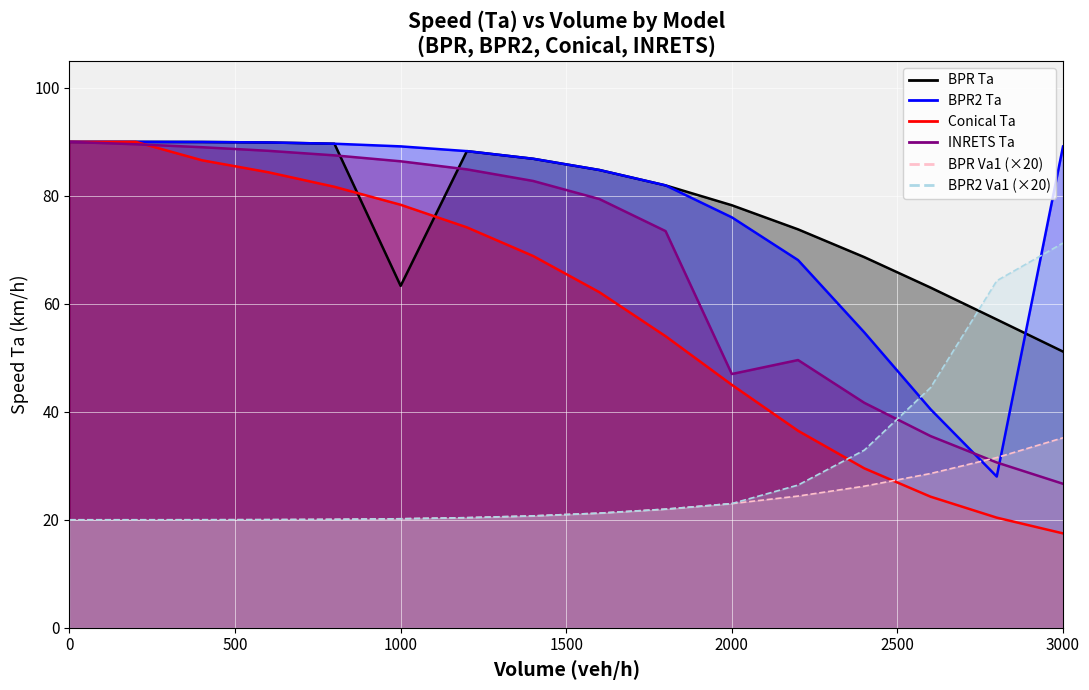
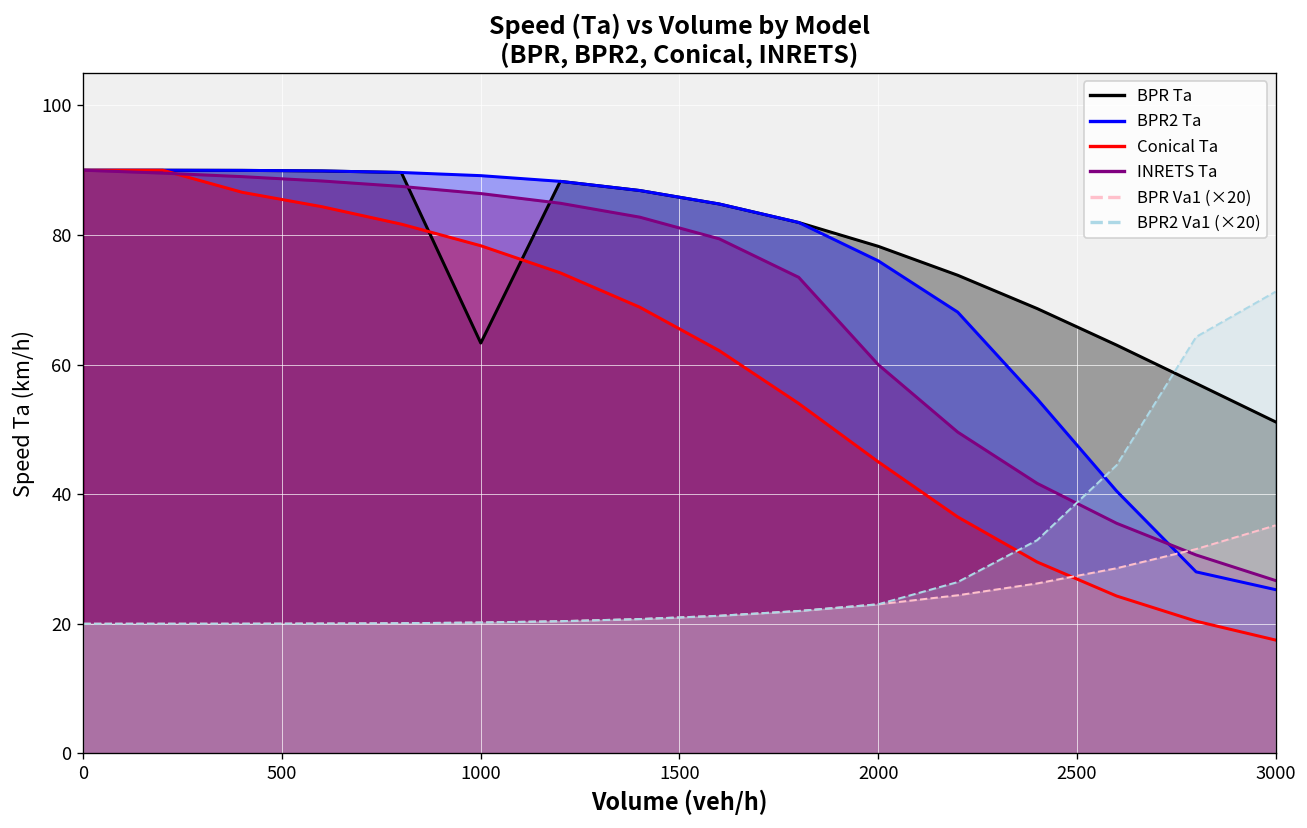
  {
    "BPR Ta": {
      "1000": 63,
      "2000": 78,
      "3000": 51
    },
    "BPR2 Ta": {
      "1000": 89,
      "2000": 76,
-     "3000": 89
+     "3000": 25
    },
    "Conical Ta": {
      "1000": 78,
      "2000": 45,
      "3000": 17
    },
    "INRETS Ta": {
      "1000": 86,
-     "2000": 47,
+     "2000": 60,
      "3000": 27
    }
  }
